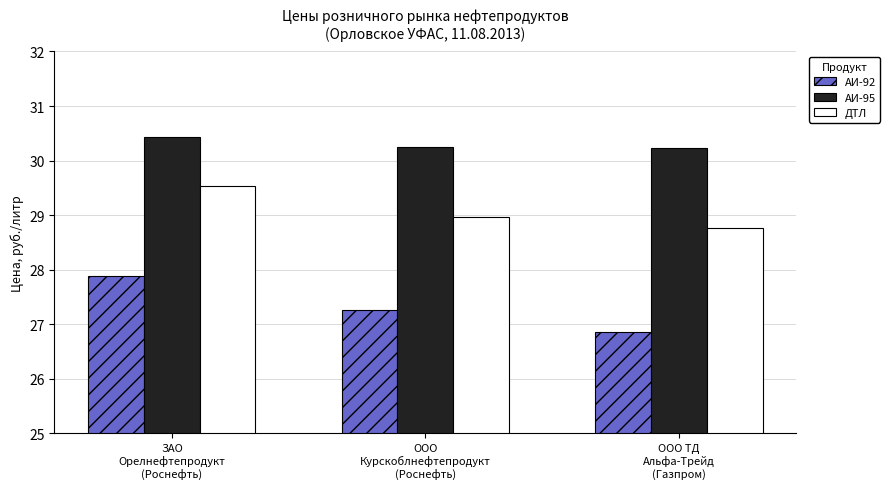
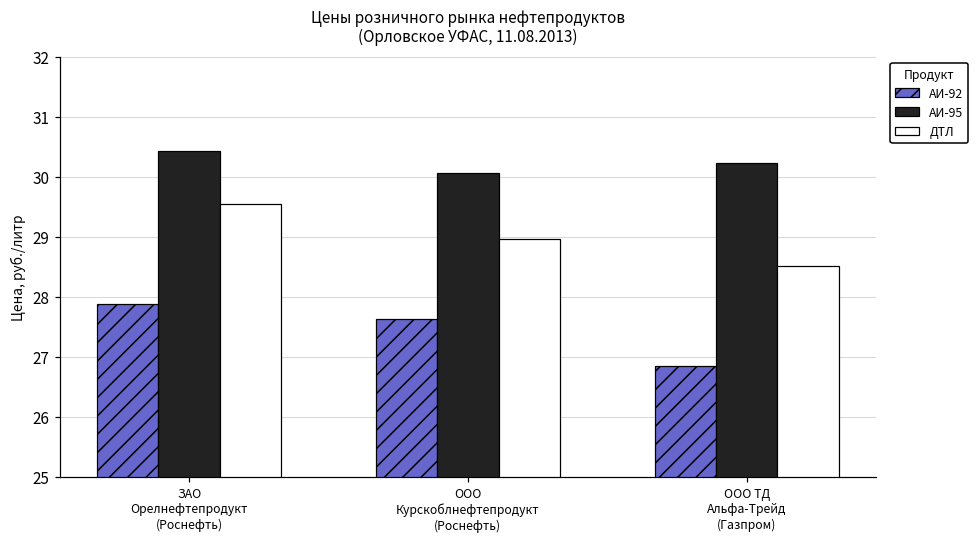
  {
    "АИ-92": {
      "ЗАО Орелнефтепродукт (Роснефть)": 27.9,
-     "ООО Курскоблнефтепродукт (Роснефть)": 27.3,
+     "ООО Курскоблнефтепродукт (Роснефть)": 27.6,
      "ООО ТД Альфа-Трейд (Газпром)": 26.9
    },
    "АИ-95": {
      "ЗАО Орелнефтепродукт (Роснефть)": 30.4,
-     "ООО Курскоблнефтепродукт (Роснефть)": 30.2,
+     "ООО Курскоблнефтепродукт (Роснефть)": 30.1,
      "ООО ТД Альфа-Трейд (Газпром)": 30.2
    },
    "ДТЛ": {
      "ЗАО Орелнефтепродукт (Роснефть)": 29.5,
      "ООО Курскоблнефтепродукт (Роснефть)": 29.0,
-     "ООО ТД Альфа-Трейд (Газпром)": 28.8
+     "ООО ТД Альфа-Трейд (Газпром)": 28.5
    }
  }
